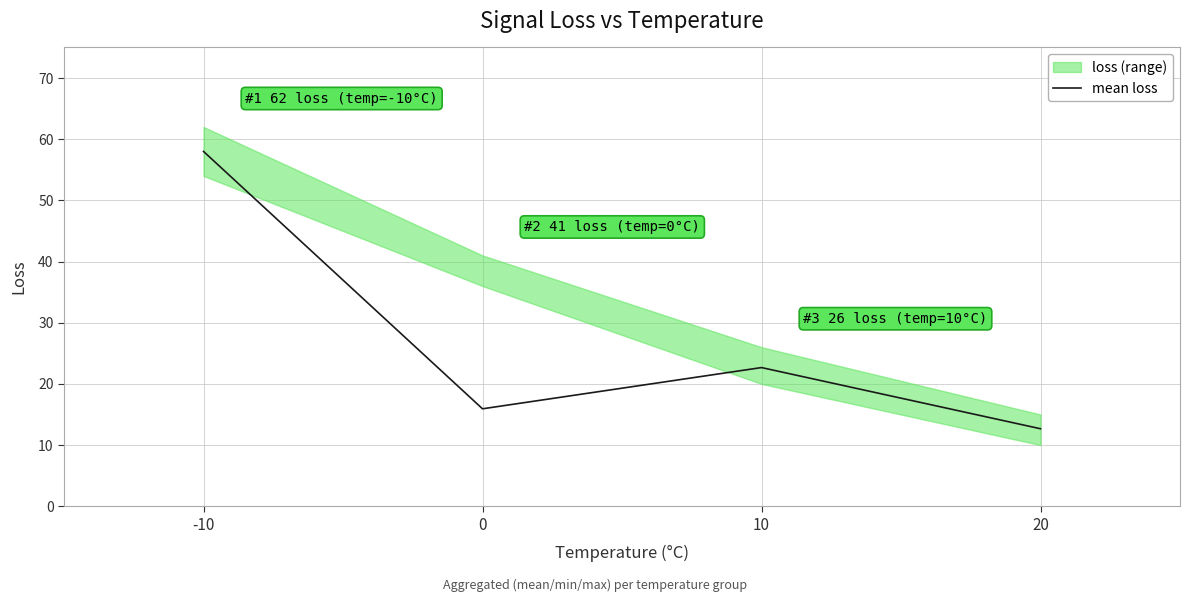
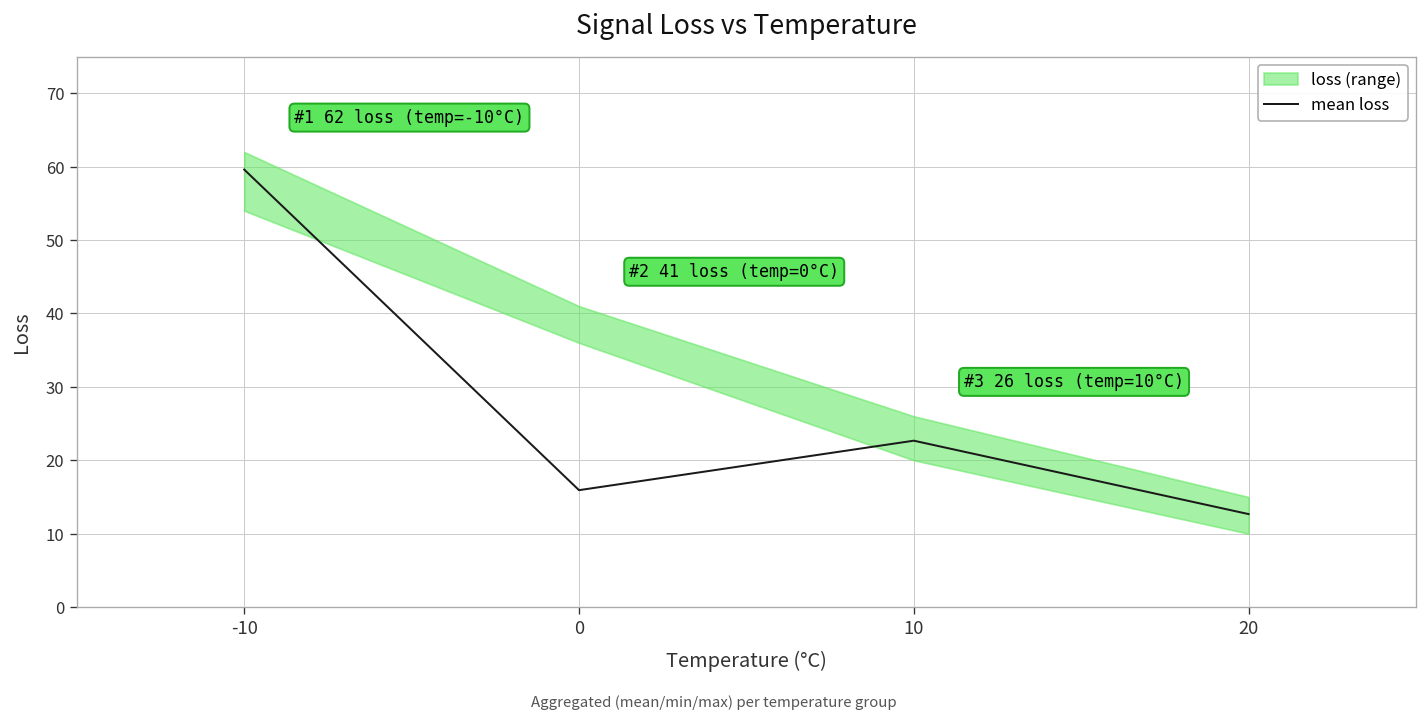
  {
    "mean loss": {
-     "-10": 58,
+     "-10": 60,
      "0": 16,
      "10": 23,
      "20": 13
    }
  }
